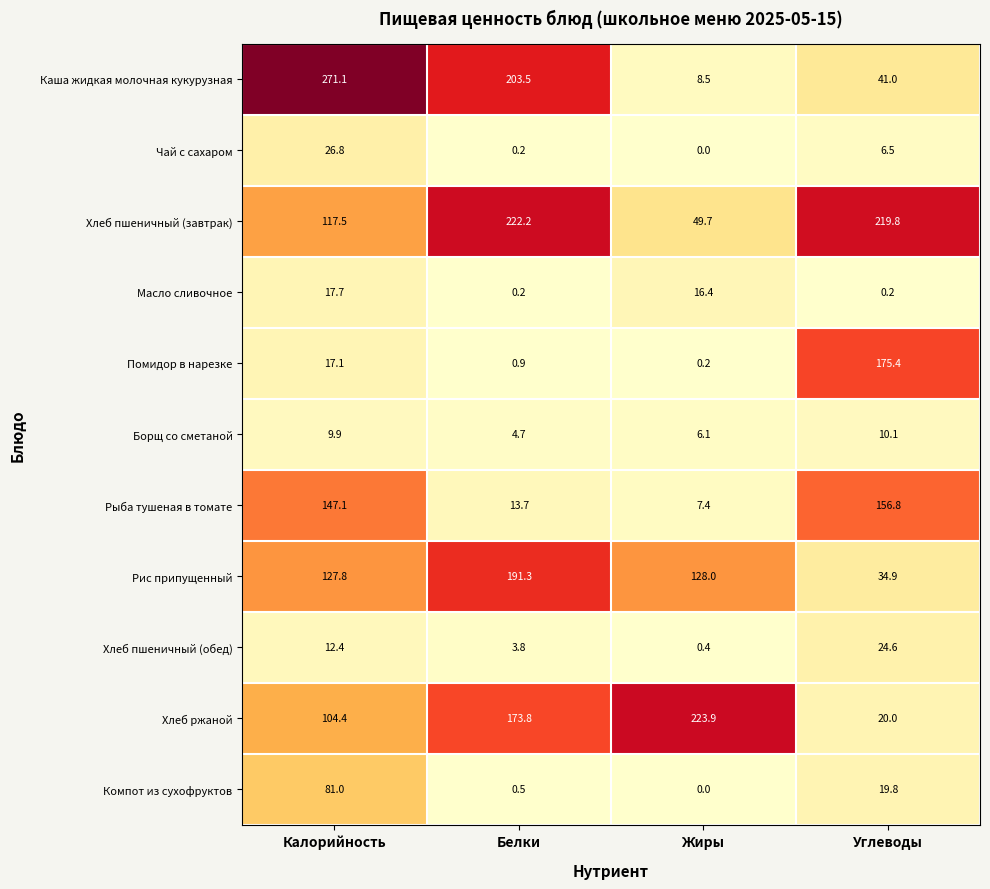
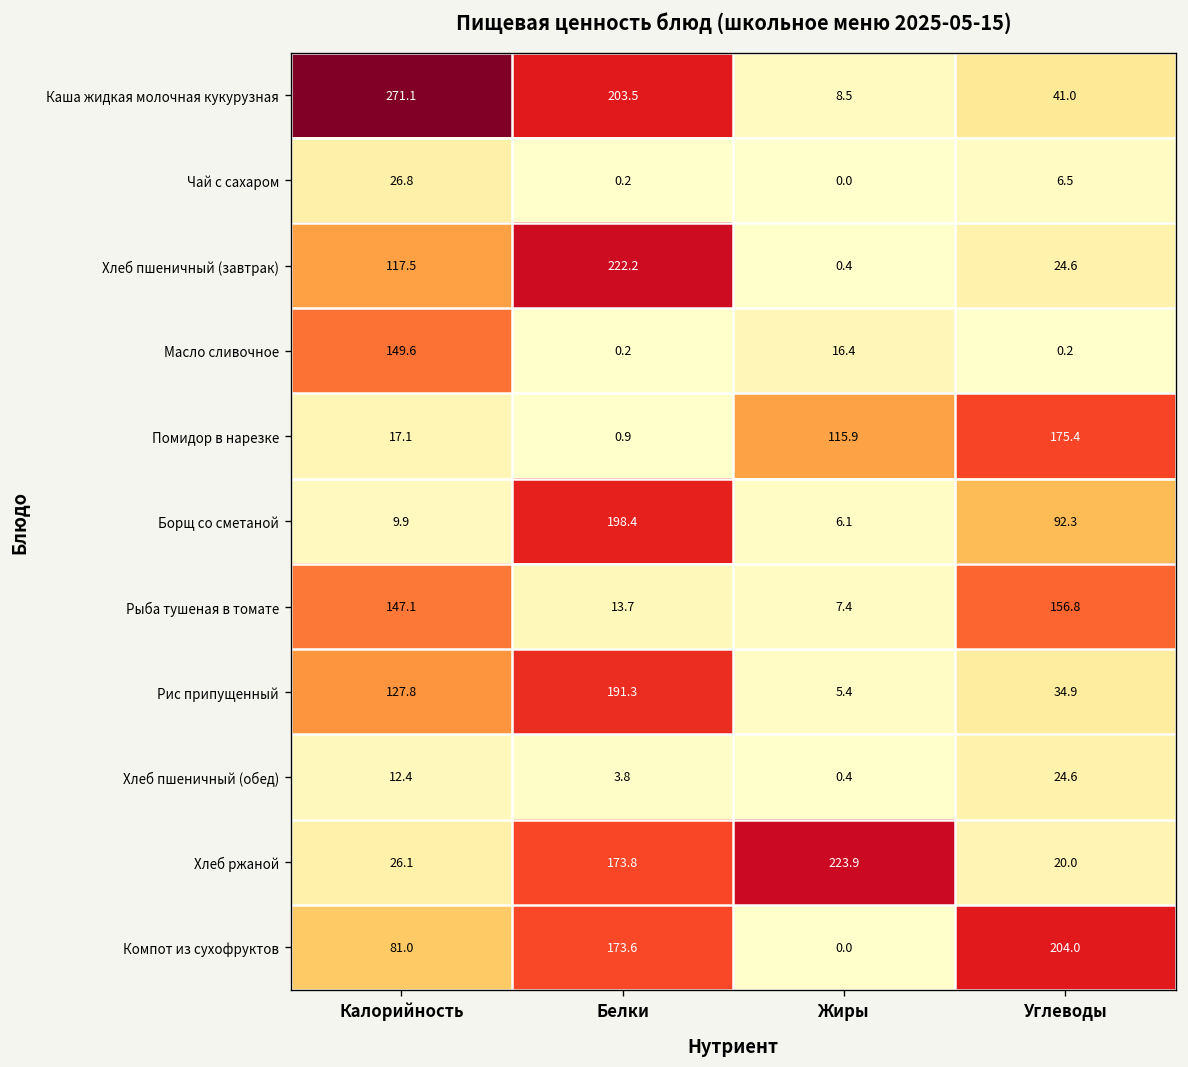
  {
    "Каша жидкая молочная кукурузная": {
      "Калорийность": 271.1,
      "Белки": 203.5,
      "Жиры": 8.5,
      "Углеводы": 41.0
    },
    "Чай с сахаром": {
      "Калорийность": 26.8,
      "Белки": 0.2,
      "Жиры": 0.0,
      "Углеводы": 6.5
    },
    "Хлеб пшеничный (завтрак)": {
      "Калорийность": 117.5,
      "Белки": 222.2,
-     "Жиры": 49.7,
-     "Углеводы": 219.8
+     "Жиры": 0.4,
+     "Углеводы": 24.6
    },
    "Масло сливочное": {
-     "Калорийность": 17.7,
+     "Калорийность": 149.6,
      "Белки": 0.2,
      "Жиры": 16.4,
      "Углеводы": 0.2
    },
    "Помидор в нарезке": {
      "Калорийность": 17.1,
      "Белки": 0.9,
-     "Жиры": 0.2,
+     "Жиры": 115.9,
      "Углеводы": 175.4
    },
    "Борщ со сметаной": {
      "Калорийность": 9.9,
-     "Белки": 4.7,
+     "Белки": 198.4,
      "Жиры": 6.1,
-     "Углеводы": 10.1
+     "Углеводы": 92.3
    },
    "Рыба тушеная в томате": {
      "Калорийность": 147.1,
      "Белки": 13.7,
      "Жиры": 7.4,
      "Углеводы": 156.8
    },
    "Рис припущенный": {
      "Калорийность": 127.8,
      "Белки": 191.3,
-     "Жиры": 128.0,
+     "Жиры": 5.4,
      "Углеводы": 34.9
    },
    "Хлеб пшеничный (обед)": {
      "Калорийность": 12.4,
      "Белки": 3.8,
      "Жиры": 0.4,
      "Углеводы": 24.6
    },
    "Хлеб ржаной": {
-     "Калорийность": 104.4,
+     "Калорийность": 26.1,
      "Белки": 173.8,
      "Жиры": 223.9,
      "Углеводы": 20.0
    },
    "Компот из сухофруктов": {
      "Калорийность": 81.0,
-     "Белки": 0.5,
+     "Белки": 173.6,
      "Жиры": 0.0,
-     "Углеводы": 19.8
+     "Углеводы": 204.0
    }
  }
